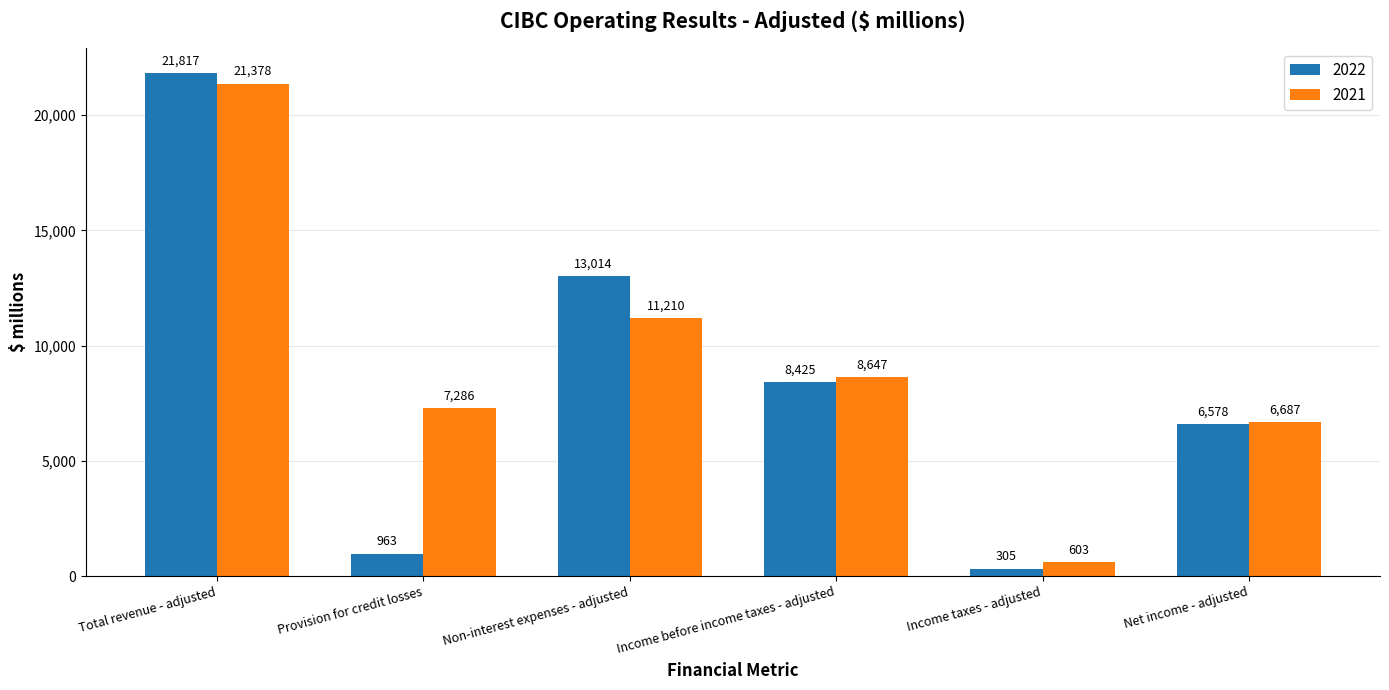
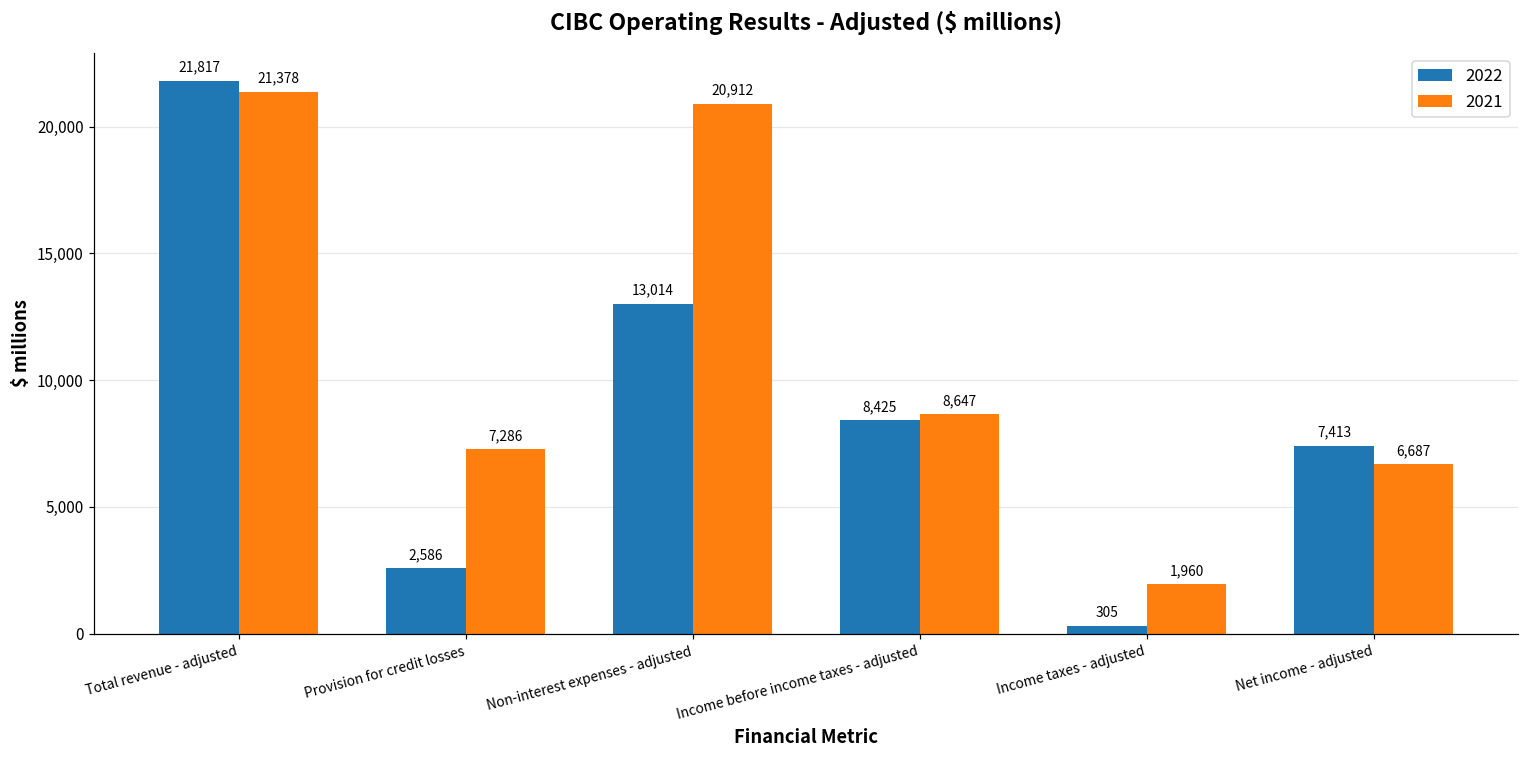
  {
    "2022": {
      "Total revenue - adjusted": "21,817",
-     "Provision for credit losses": "963",
+     "Provision for credit losses": "2,586",
      "Non-interest expenses - adjusted": "13,014",
      "Income before income taxes - adjusted": "8,425",
      "Income taxes - adjusted": "305",
-     "Net income - adjusted": "6,578"
+     "Net income - adjusted": "7,413"
    },
    "2021": {
      "Total revenue - adjusted": "21,378",
      "Provision for credit losses": "7,286",
-     "Non-interest expenses - adjusted": "11,210",
+     "Non-interest expenses - adjusted": "20,912",
      "Income before income taxes - adjusted": "8,647",
-     "Income taxes - adjusted": "603",
+     "Income taxes - adjusted": "1,960",
      "Net income - adjusted": "6,687"
    }
  }
